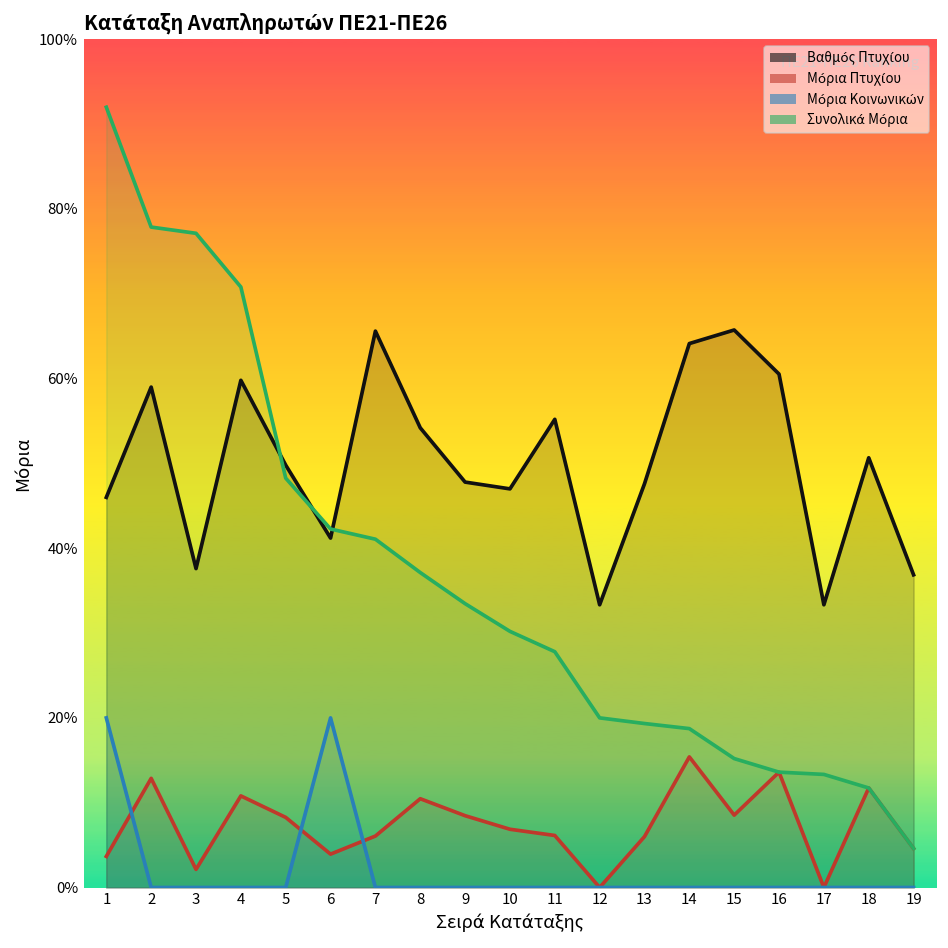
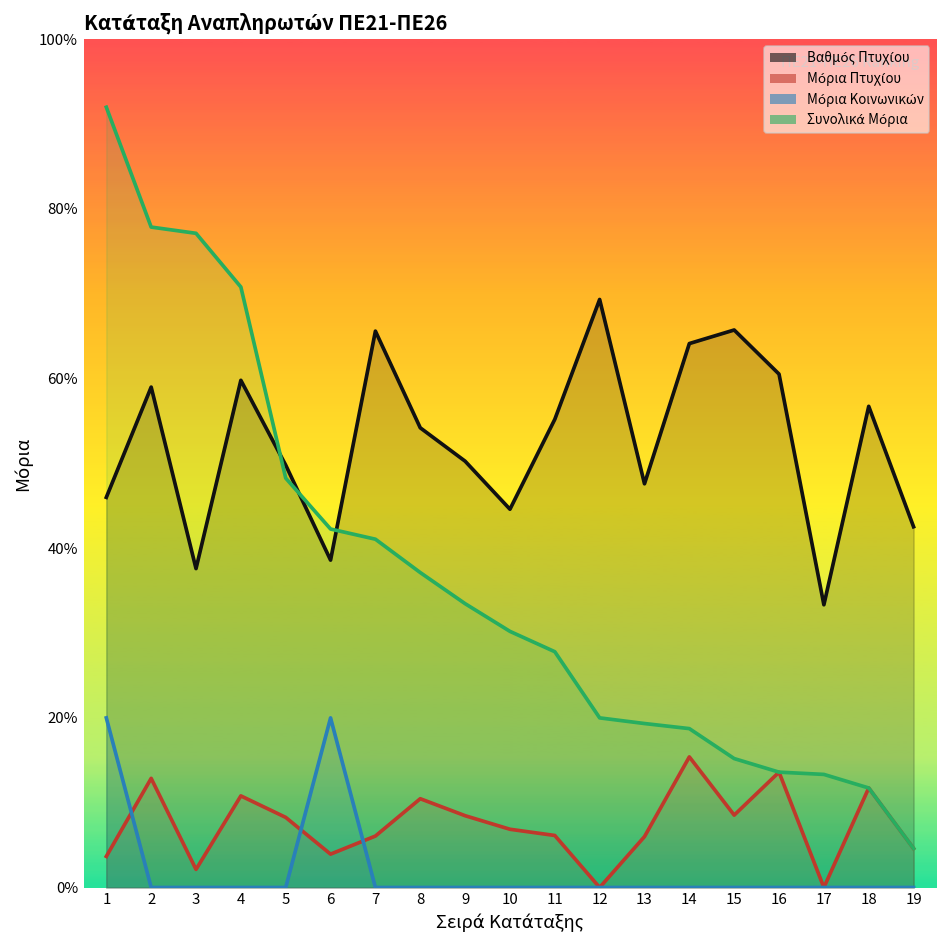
  {
    "Βαθμός Πτυχίου": {
      "1": "46%",
      "2": "59%",
      "3": "38%",
      "4": "60%",
      "5": "50%",
-     "6": "41%",
+     "6": "39%",
      "7": "66%",
      "8": "54%",
-     "9": "48%",
-     "10": "47%",
+     "9": "50%",
+     "10": "45%",
      "11": "55%",
-     "12": "33%",
+     "12": "69%",
      "13": "48%",
      "14": "64%",
      "15": "66%",
      "16": "61%",
      "17": "33%",
-     "18": "51%",
-     "19": "37%"
+     "18": "57%",
+     "19": "43%"
    }
  }
